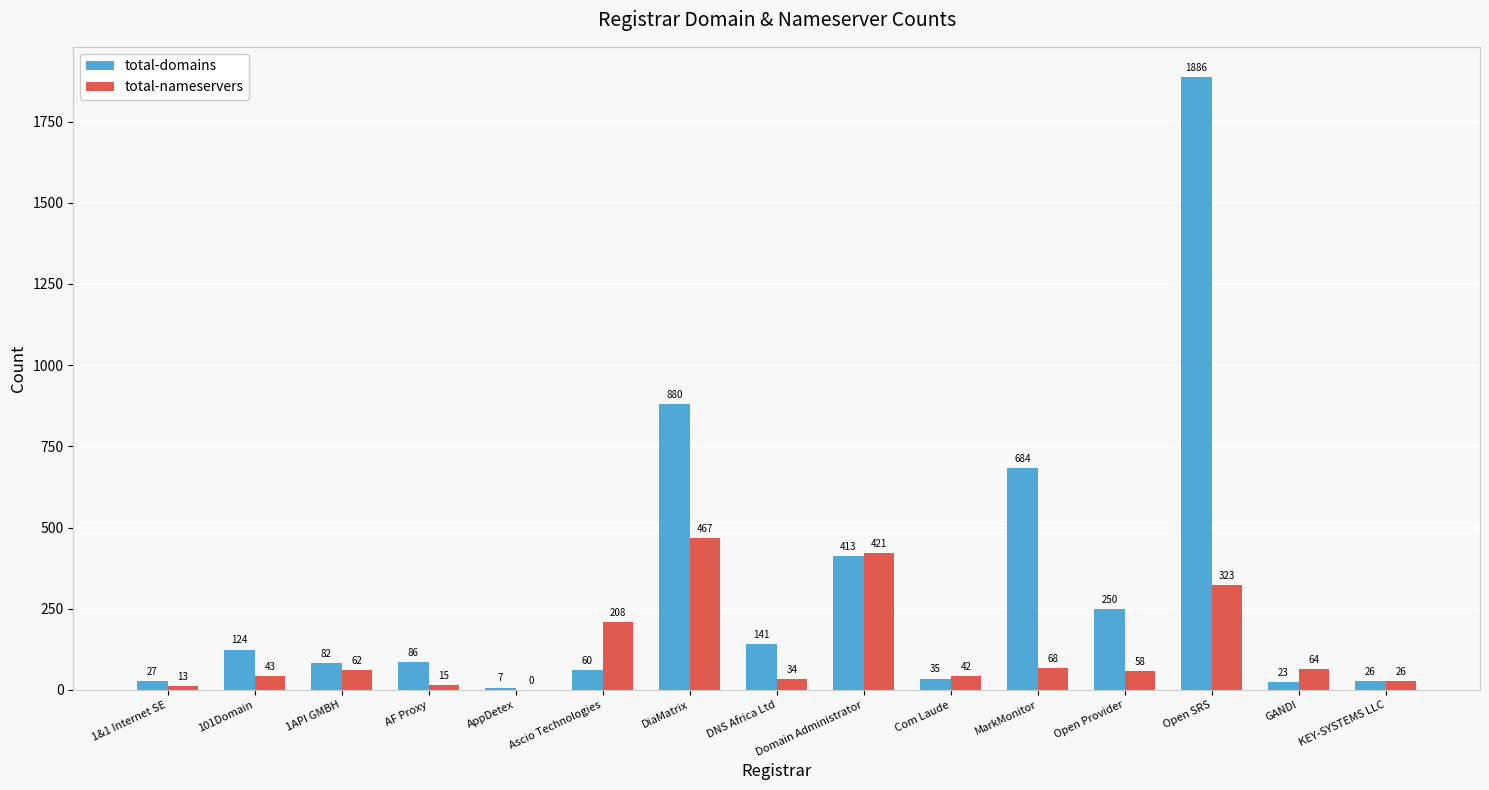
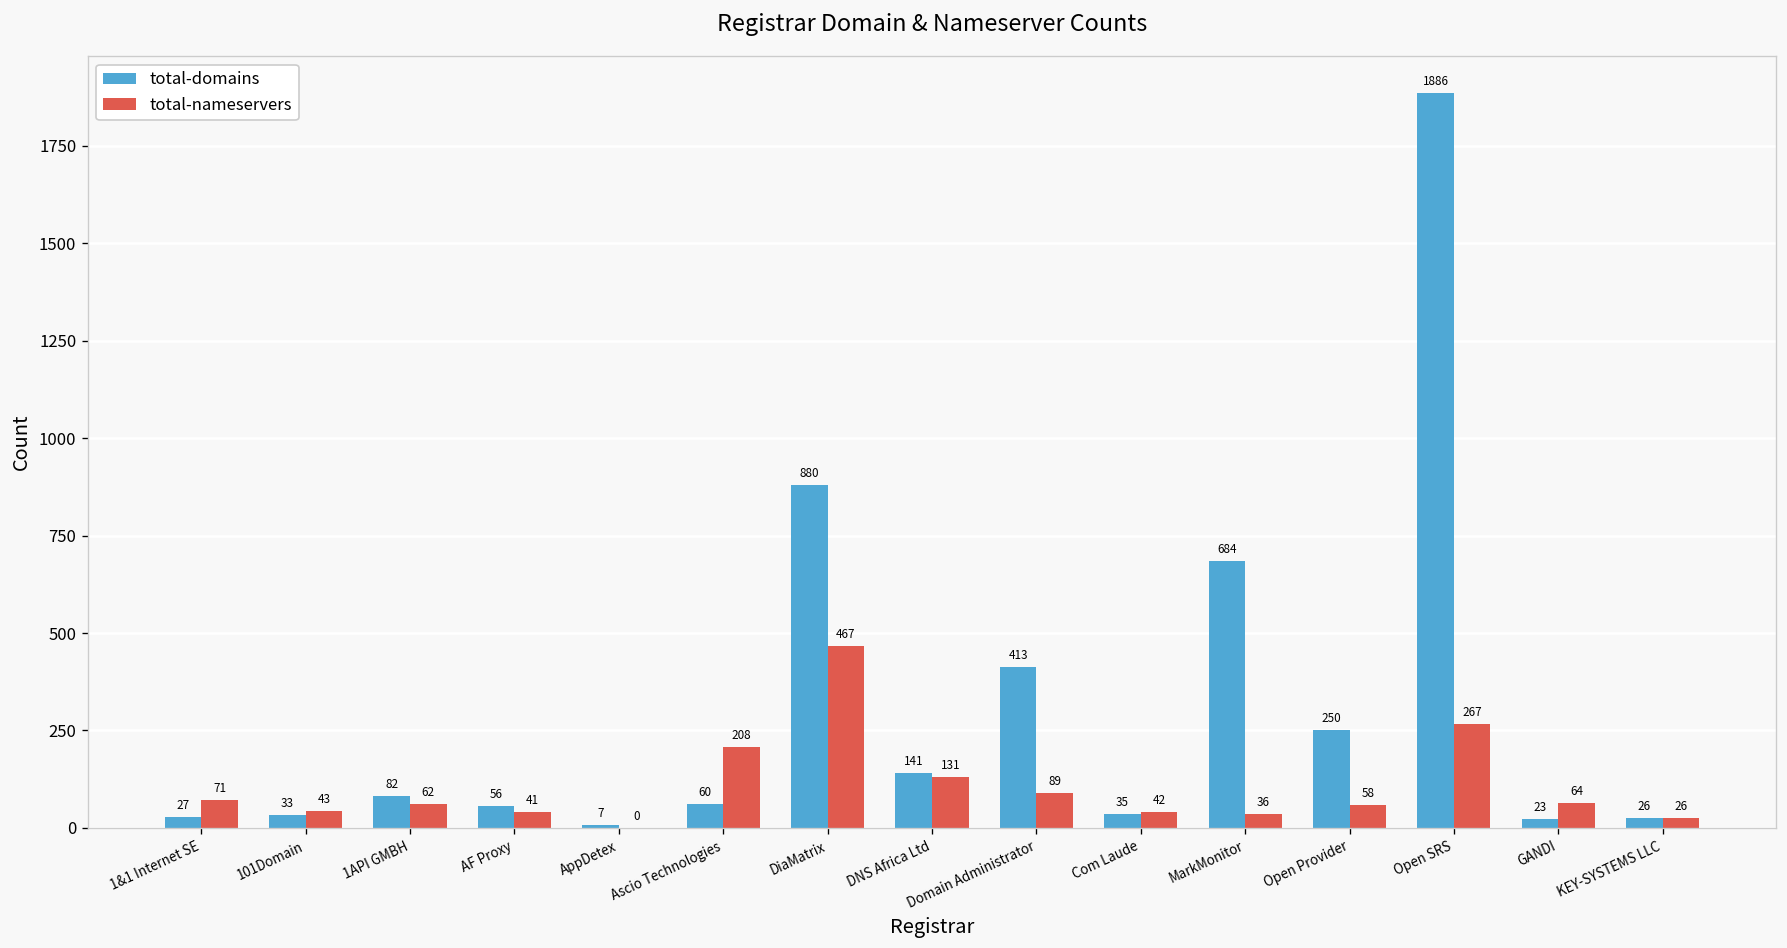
  {
    "total-domains": {
      "1&1 Internet SE": 27,
-     "101Domain": 124,
+     "101Domain": 33,
      "1API GMBH": 82,
-     "AF Proxy": 86,
+     "AF Proxy": 56,
      "AppDetex": 7,
      "Ascio Technologies": 60,
      "DiaMatrix": 880,
      "DNS Africa Ltd": 141,
      "Domain Administrator": 413,
      "Com Laude": 35,
      "MarkMonitor": 684,
      "Open Provider": 250,
      "Open SRS": 1886,
      "GANDI": 23,
      "KEY-SYSTEMS LLC": 26
    },
    "total-nameservers": {
-     "1&1 Internet SE": 13,
+     "1&1 Internet SE": 71,
      "101Domain": 43,
      "1API GMBH": 62,
-     "AF Proxy": 15,
+     "AF Proxy": 41,
      "AppDetex": 0,
      "Ascio Technologies": 208,
      "DiaMatrix": 467,
-     "DNS Africa Ltd": 34,
-     "Domain Administrator": 421,
+     "DNS Africa Ltd": 131,
+     "Domain Administrator": 89,
      "Com Laude": 42,
-     "MarkMonitor": 68,
+     "MarkMonitor": 36,
      "Open Provider": 58,
-     "Open SRS": 323,
+     "Open SRS": 267,
      "GANDI": 64,
      "KEY-SYSTEMS LLC": 26
    }
  }
